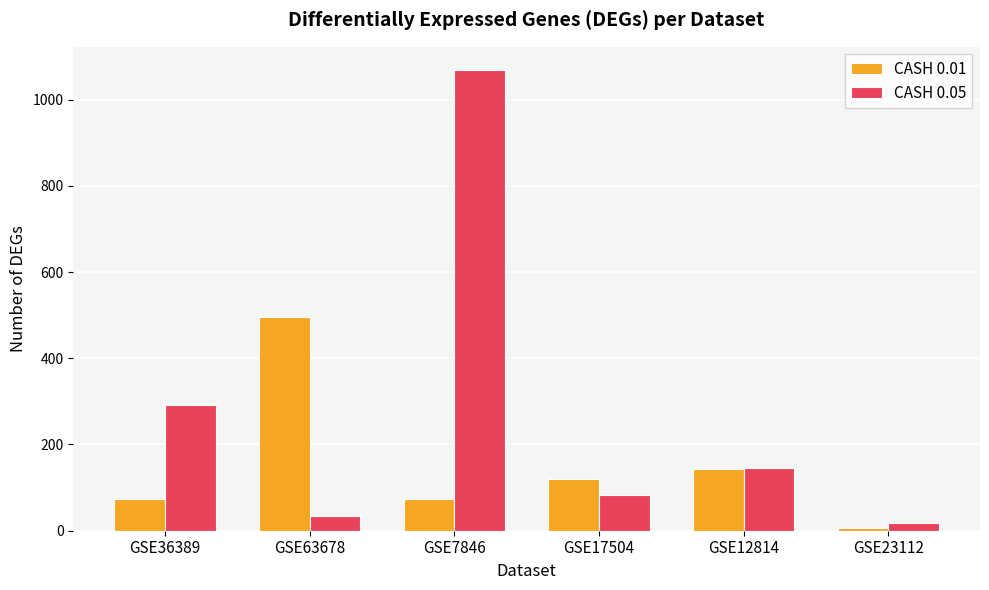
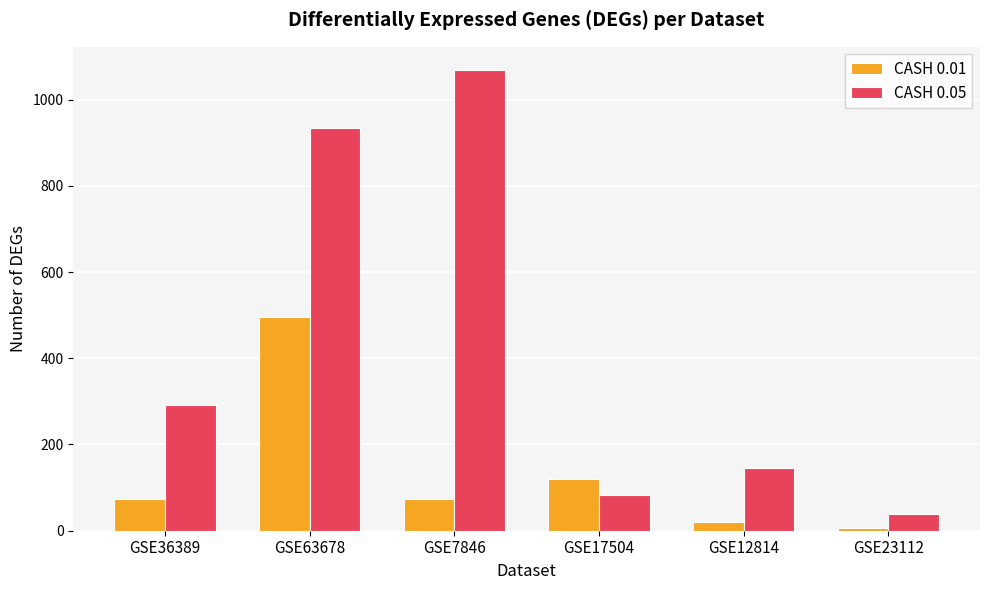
  {
    "CASH 0.01": {
      "GSE36389": 70,
      "GSE63678": 500,
      "GSE7846": 70,
      "GSE17504": 120,
-     "GSE12814": 140,
+     "GSE12814": 20,
      "GSE23112": 10
    },
    "CASH 0.05": {
      "GSE36389": 290,
-     "GSE63678": 30,
+     "GSE63678": 930,
      "GSE7846": 1070,
      "GSE17504": 80,
      "GSE12814": 150,
-     "GSE23112": 20
+     "GSE23112": 40
    }
  }
